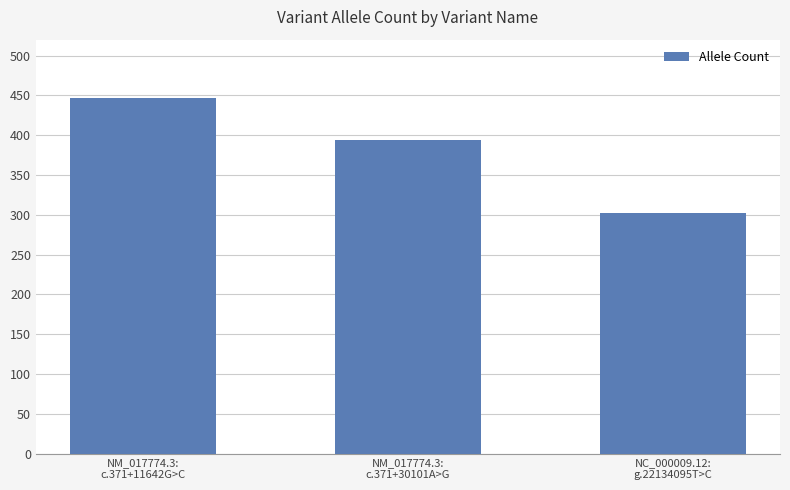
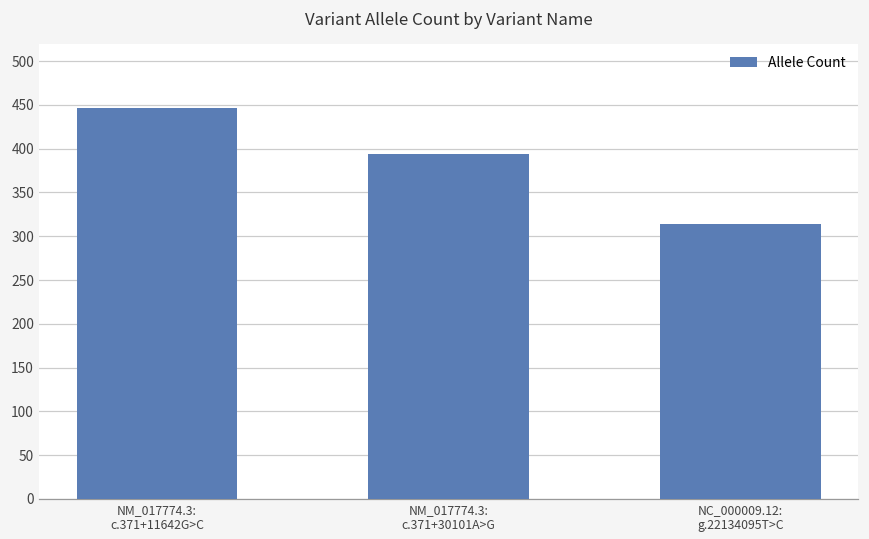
  {
    "NM_017774.3: c.371+11642G>C": 450,
    "NM_017774.3: c.371+30101A>G": 390,
-   "NC_000009.12: g.22134095T>C": 300
+   "NC_000009.12: g.22134095T>C": 310
  }
